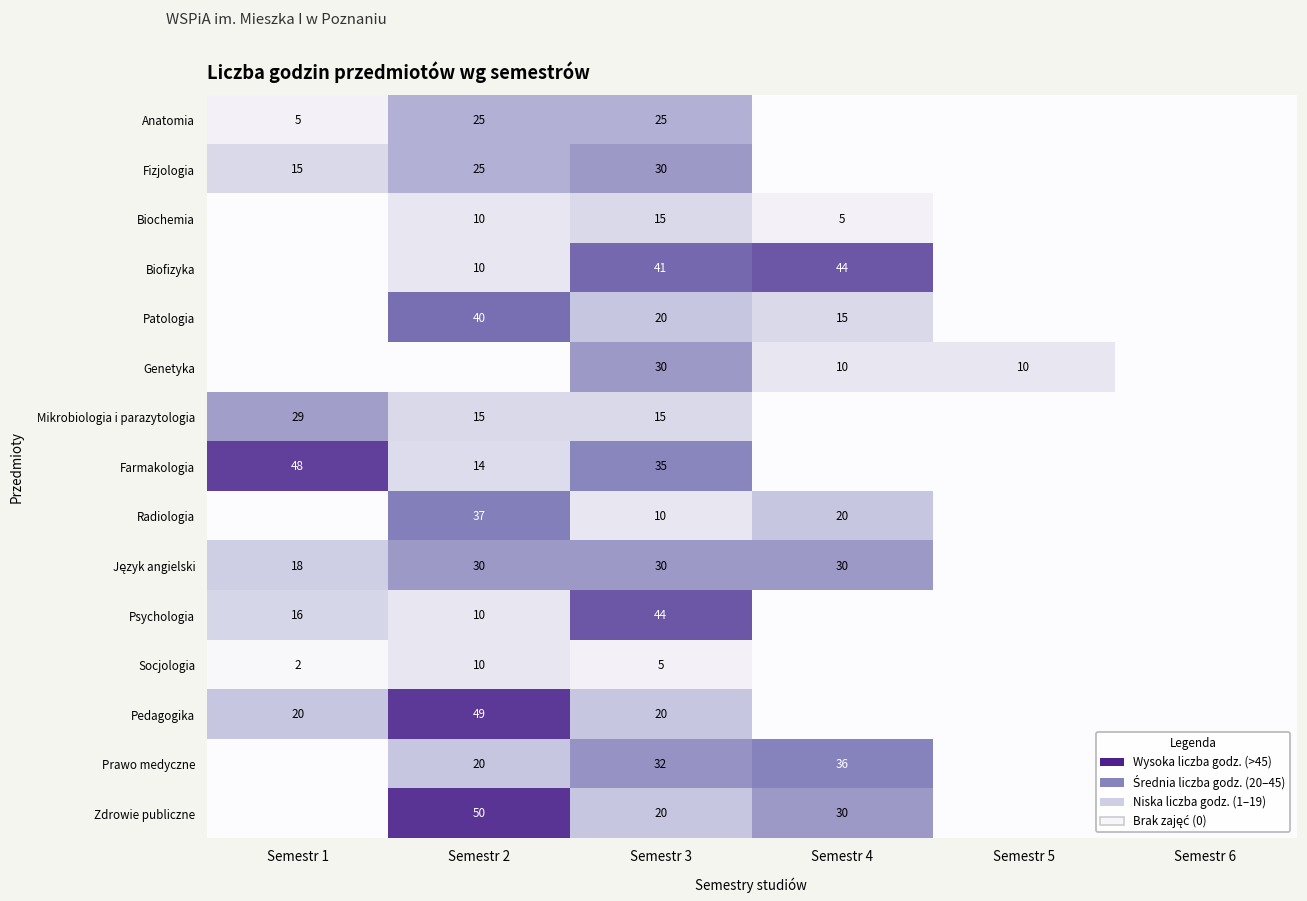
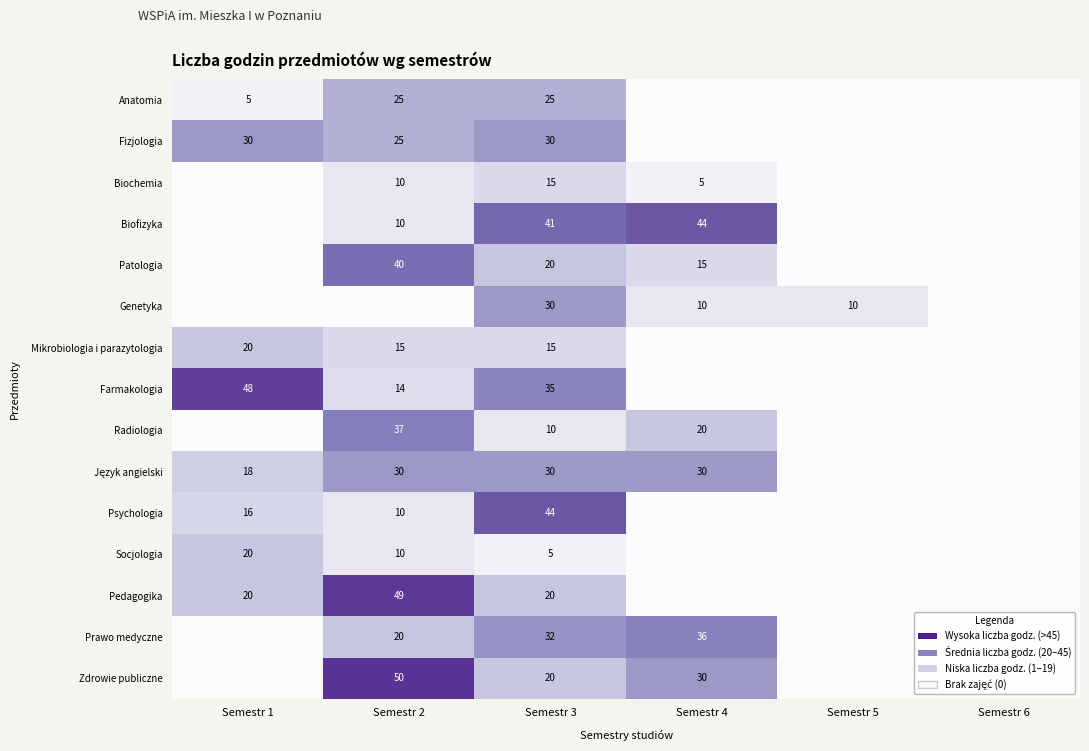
  {
    "Anatomia": {
      "Semestr 1": 5,
      "Semestr 2": 25,
      "Semestr 3": 25
    },
    "Fizjologia": {
-     "Semestr 1": 15,
+     "Semestr 1": 30,
      "Semestr 2": 25,
      "Semestr 3": 30
    },
    "Biochemia": {
      "Semestr 2": 10,
      "Semestr 3": 15,
      "Semestr 4": 5
    },
    "Biofizyka": {
      "Semestr 2": 10,
      "Semestr 3": 41,
      "Semestr 4": 44
    },
    "Patologia": {
      "Semestr 2": 40,
      "Semestr 3": 20,
      "Semestr 4": 15
    },
    "Genetyka": {
      "Semestr 3": 30,
      "Semestr 4": 10,
      "Semestr 5": 10
    },
    "Mikrobiologia i parazytologia": {
-     "Semestr 1": 29,
+     "Semestr 1": 20,
      "Semestr 2": 15,
      "Semestr 3": 15
    },
    "Farmakologia": {
      "Semestr 1": 48,
      "Semestr 2": 14,
      "Semestr 3": 35
    },
    "Radiologia": {
      "Semestr 2": 37,
      "Semestr 3": 10,
      "Semestr 4": 20
    },
    "Język angielski": {
      "Semestr 1": 18,
      "Semestr 2": 30,
      "Semestr 3": 30,
      "Semestr 4": 30
    },
    "Psychologia": {
      "Semestr 1": 16,
      "Semestr 2": 10,
      "Semestr 3": 44
    },
    "Socjologia": {
-     "Semestr 1": 2,
+     "Semestr 1": 20,
      "Semestr 2": 10,
      "Semestr 3": 5
    },
    "Pedagogika": {
      "Semestr 1": 20,
      "Semestr 2": 49,
      "Semestr 3": 20
    },
    "Prawo medyczne": {
      "Semestr 2": 20,
      "Semestr 3": 32,
      "Semestr 4": 36
    },
    "Zdrowie publiczne": {
      "Semestr 2": 50,
      "Semestr 3": 20,
      "Semestr 4": 30
    }
  }
